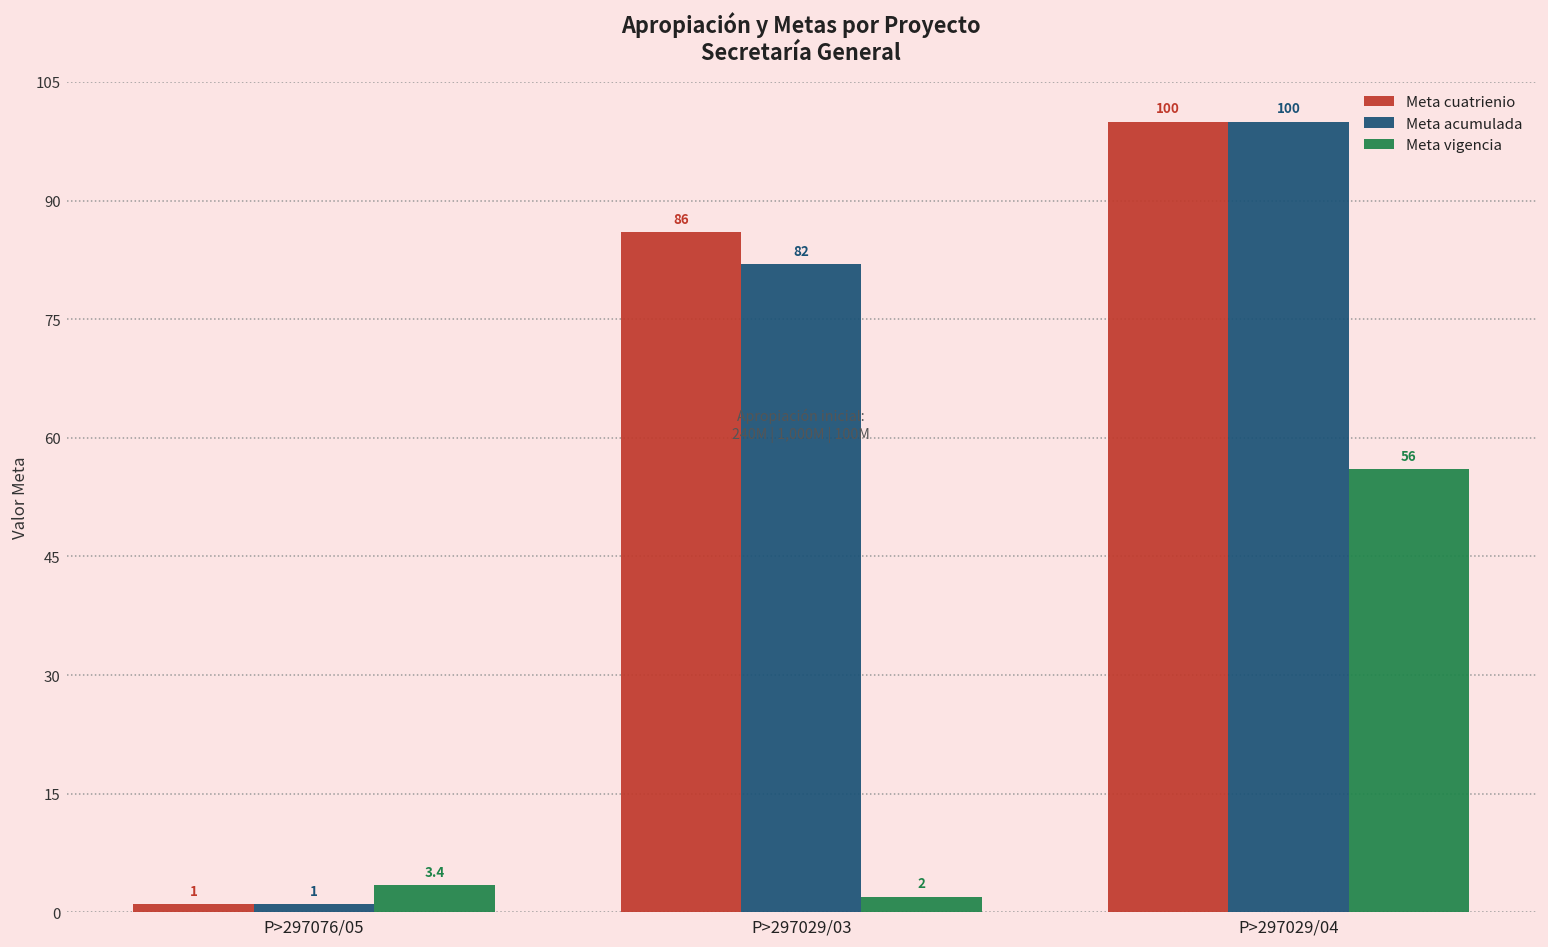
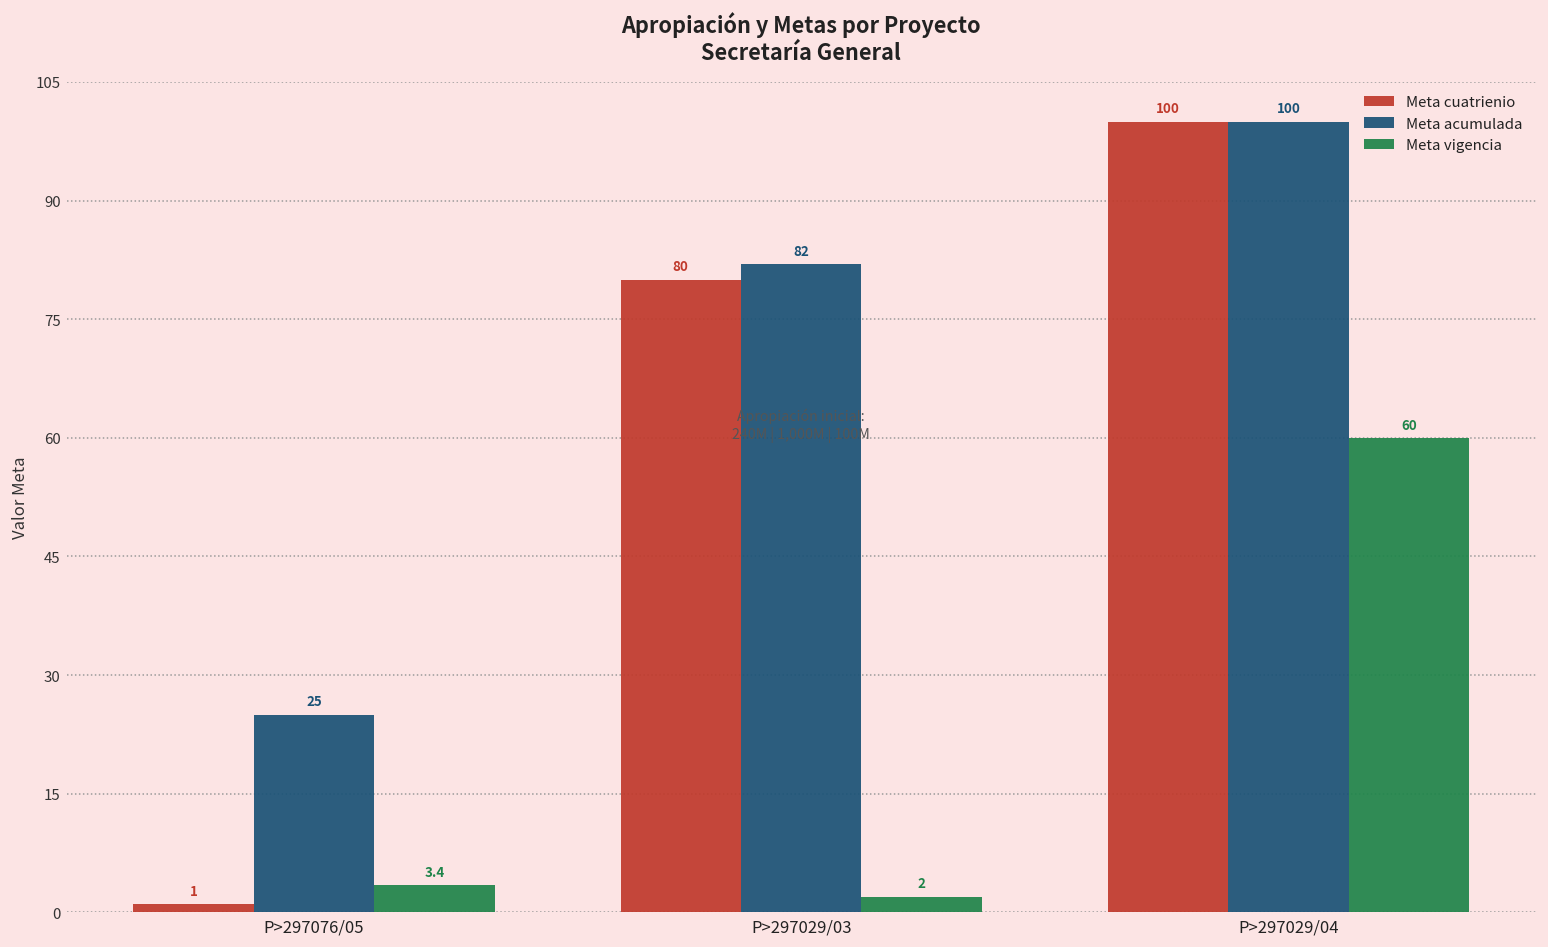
  {
    "Meta cuatrienio": {
      "P>297076/05": 1,
-     "P>297029/03": 86,
+     "P>297029/03": 80,
      "P>297029/04": 100
    },
    "Meta acumulada": {
-     "P>297076/05": 1,
+     "P>297076/05": 25,
      "P>297029/03": 82,
      "P>297029/04": 100
    },
    "Meta vigencia": {
      "P>297076/05": 3.4,
      "P>297029/03": 2,
-     "P>297029/04": 56
+     "P>297029/04": 60
    }
  }
